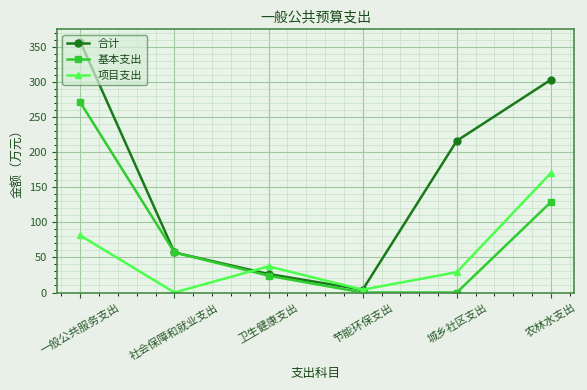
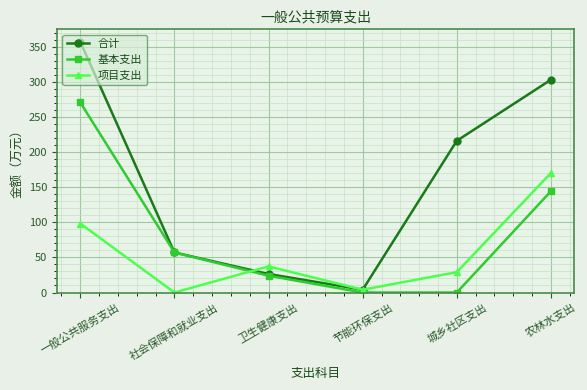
  {
    "合计": {
      "城乡社区支出": 220,
      "农林水支出": 300
    },
    "基本支出": {
      "一般公共服务支出": 270,
      "节能环保支出": 0,
      "城乡社区支出": 0,
-     "农林水支出": 130
+     "农林水支出": 140
    },
    "项目支出": {
-     "一般公共服务支出": 80,
+     "一般公共服务支出": 100,
      "社会保障和就业支出": 0,
      "卫生健康支出": 40,
      "城乡社区支出": 30,
      "农林水支出": 170
    }
  }
